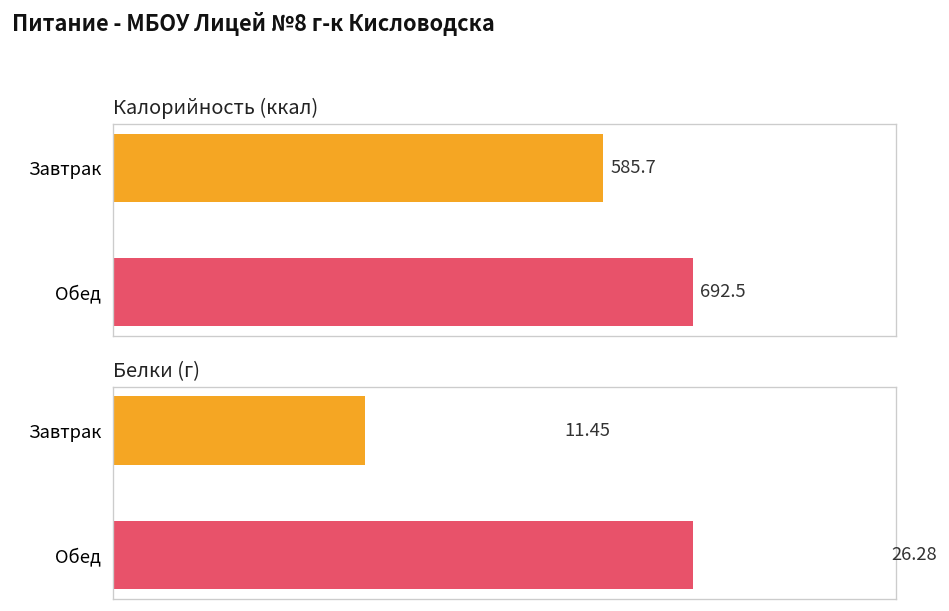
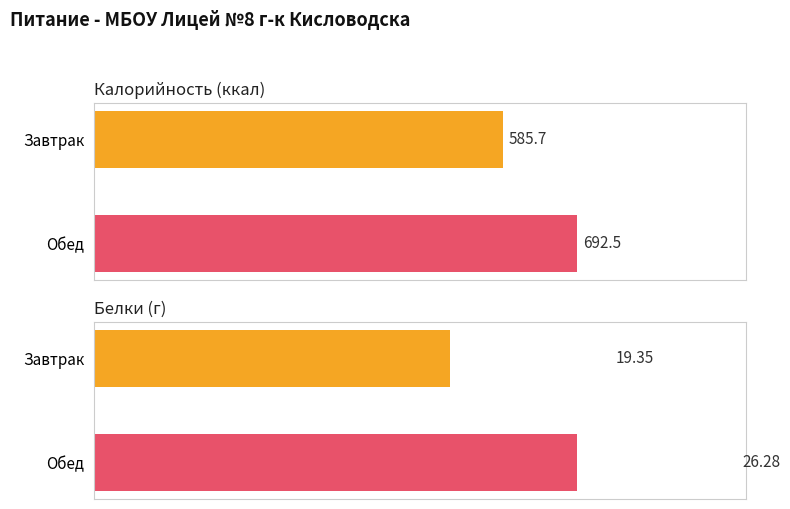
  {
    "Калорийность (ккал)": {
      "Завтрак": 585.7,
      "Обед": 692.5
    },
    "Белки (г)": {
-     "Завтрак": 11.45
+     "Завтрак": 19.35
    }
  }
